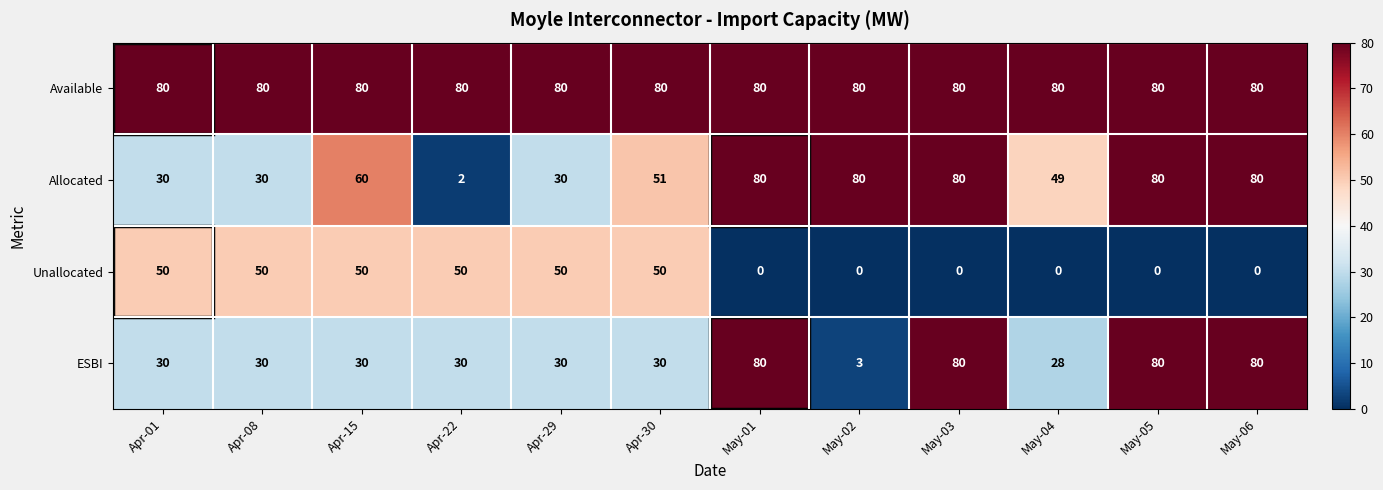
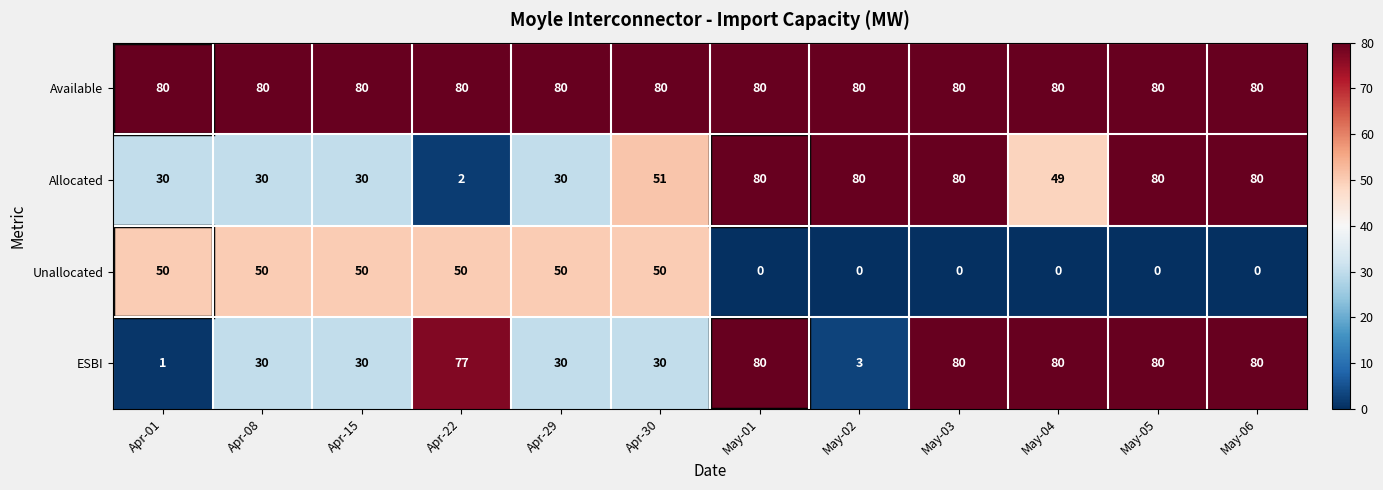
  {
    "Available": {
      "Apr-01": 80,
      "Apr-08": 80,
      "Apr-15": 80,
      "Apr-22": 80,
      "Apr-29": 80,
      "Apr-30": 80,
      "May-01": 80,
      "May-02": 80,
      "May-03": 80,
      "May-04": 80,
      "May-05": 80,
      "May-06": 80
    },
    "Allocated": {
      "Apr-01": 30,
      "Apr-08": 30,
-     "Apr-15": 60,
+     "Apr-15": 30,
      "Apr-22": 2,
      "Apr-29": 30,
      "Apr-30": 51,
      "May-01": 80,
      "May-02": 80,
      "May-03": 80,
      "May-04": 49,
      "May-05": 80,
      "May-06": 80
    },
    "Unallocated": {
      "Apr-01": 50,
      "Apr-08": 50,
      "Apr-15": 50,
      "Apr-22": 50,
      "Apr-29": 50,
      "Apr-30": 50,
      "May-01": 0,
      "May-02": 0,
      "May-03": 0,
      "May-04": 0,
      "May-05": 0,
      "May-06": 0
    },
    "ESBI": {
-     "Apr-01": 30,
+     "Apr-01": 1,
      "Apr-08": 30,
      "Apr-15": 30,
-     "Apr-22": 30,
+     "Apr-22": 77,
      "Apr-29": 30,
      "Apr-30": 30,
      "May-01": 80,
      "May-02": 3,
      "May-03": 80,
-     "May-04": 28,
+     "May-04": 80,
      "May-05": 80,
      "May-06": 80
    }
  }
